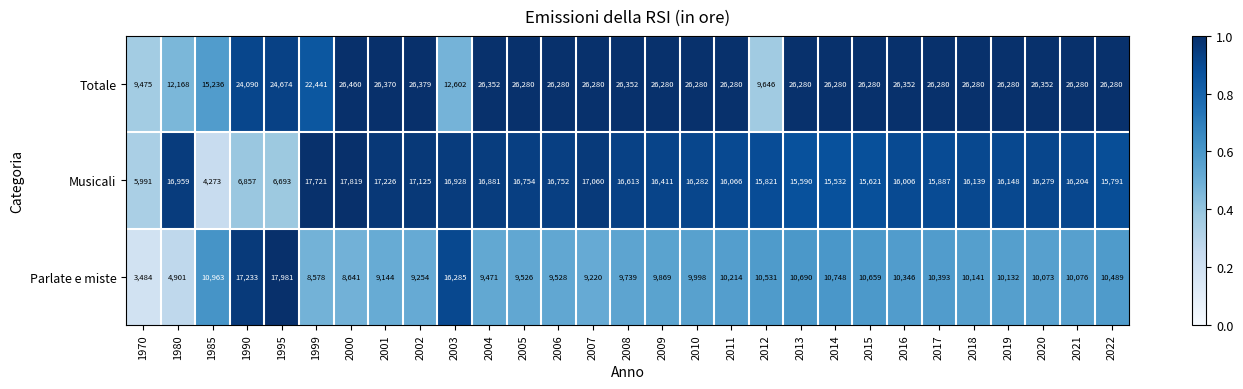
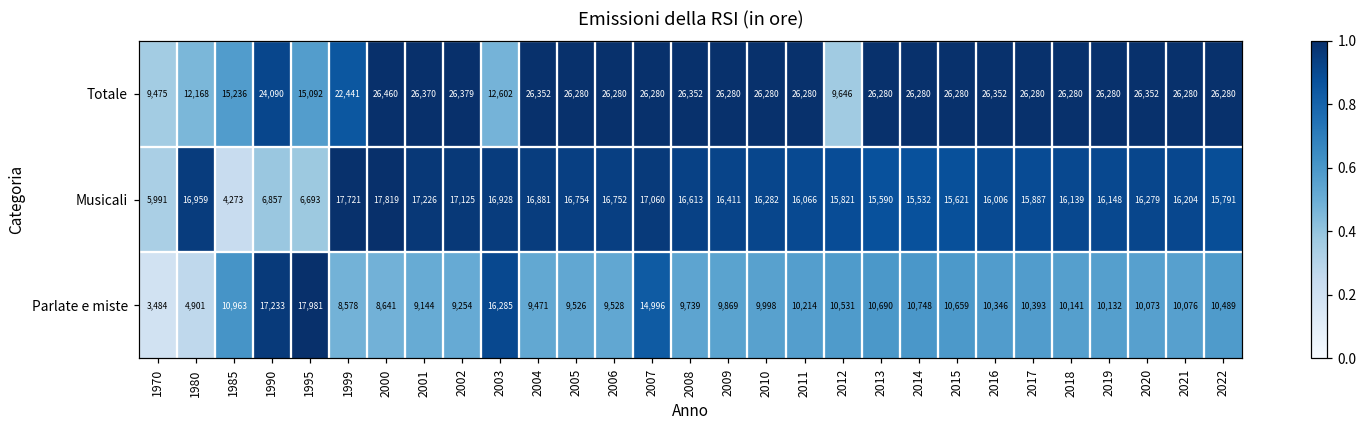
  {
    "Totale": {
      "1970": "9,475",
      "1980": "12,168",
      "1985": "15,236",
      "1990": "24,090",
-     "1995": "24,674",
+     "1995": "15,092",
      "1999": "22,441",
      "2000": "26,460",
      "2001": "26,370",
      "2002": "26,379",
      "2003": "12,602",
      "2004": "26,352",
      "2005": "26,280",
      "2006": "26,280",
      "2007": "26,280",
      "2008": "26,352",
      "2009": "26,280",
      "2010": "26,280",
      "2011": "26,280",
      "2012": "9,646",
      "2013": "26,280",
      "2014": "26,280",
      "2015": "26,280",
      "2016": "26,352",
      "2017": "26,280",
      "2018": "26,280",
      "2019": "26,280",
      "2020": "26,352",
      "2021": "26,280",
      "2022": "26,280"
    },
    "Musicali": {
      "1970": "5,991",
      "1980": "16,959",
      "1985": "4,273",
      "1990": "6,857",
      "1995": "6,693",
      "1999": "17,721",
      "2000": "17,819",
      "2001": "17,226",
      "2002": "17,125",
      "2003": "16,928",
      "2004": "16,881",
      "2005": "16,754",
      "2006": "16,752",
      "2007": "17,060",
      "2008": "16,613",
      "2009": "16,411",
      "2010": "16,282",
      "2011": "16,066",
      "2012": "15,821",
      "2013": "15,590",
      "2014": "15,532",
      "2015": "15,621",
      "2016": "16,006",
      "2017": "15,887",
      "2018": "16,139",
      "2019": "16,148",
      "2020": "16,279",
      "2021": "16,204",
      "2022": "15,791"
    },
    "Parlate e miste": {
      "1970": "3,484",
      "1980": "4,901",
      "1985": "10,963",
      "1990": "17,233",
      "1995": "17,981",
      "1999": "8,578",
      "2000": "8,641",
      "2001": "9,144",
      "2002": "9,254",
      "2003": "16,285",
      "2004": "9,471",
      "2005": "9,526",
      "2006": "9,528",
-     "2007": "9,220",
+     "2007": "14,996",
      "2008": "9,739",
      "2009": "9,869",
      "2010": "9,998",
      "2011": "10,214",
      "2012": "10,531",
      "2013": "10,690",
      "2014": "10,748",
      "2015": "10,659",
      "2016": "10,346",
      "2017": "10,393",
      "2018": "10,141",
      "2019": "10,132",
      "2020": "10,073",
      "2021": "10,076",
      "2022": "10,489"
    }
  }
